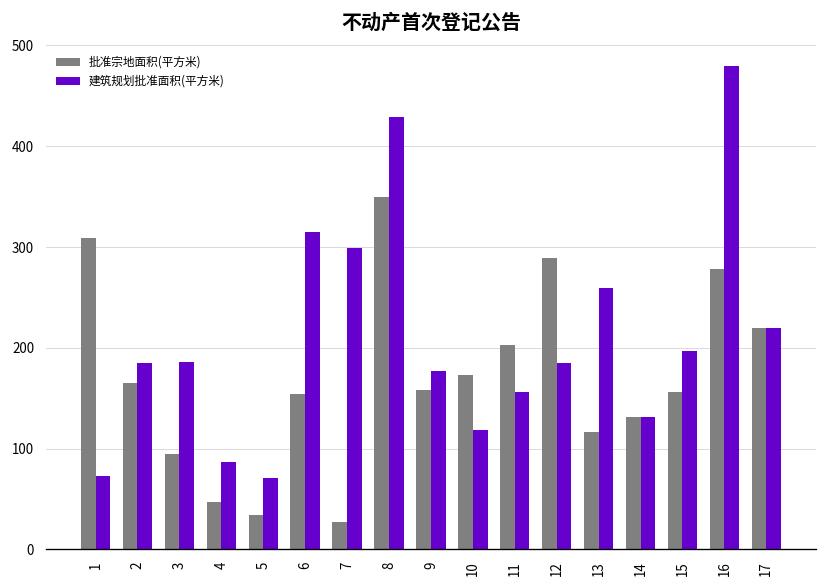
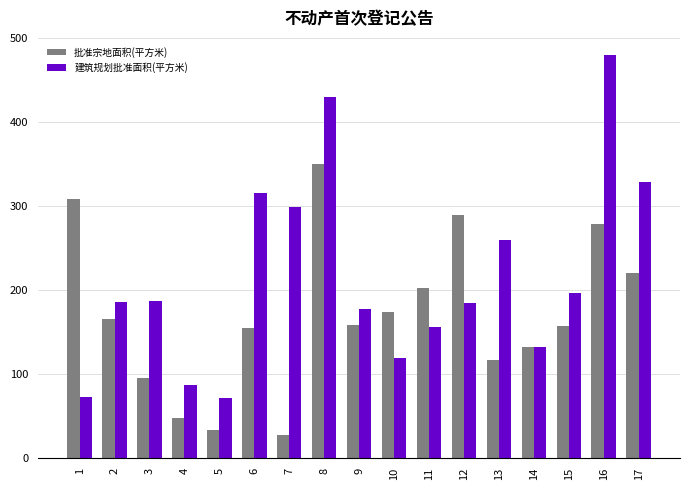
  {
    "批准宗地面积(平方米)": {
      "1": 310,
      "2": 170,
      "3": 100,
      "4": 50,
      "5": 30,
      "6": 150,
      "7": 30,
      "8": 350,
      "9": 160,
      "10": 170,
      "11": 200,
      "12": 290,
      "13": 120,
      "14": 130,
      "15": 160,
      "16": 280,
      "17": 220
    },
    "建筑规划批准面积(平方米)": {
      "1": 70,
      "2": 190,
      "3": 190,
      "4": 90,
      "5": 70,
      "6": 310,
      "7": 300,
      "8": 430,
      "9": 180,
      "10": 120,
      "11": 160,
      "12": 180,
      "13": 260,
      "14": 130,
      "15": 200,
      "16": 480,
-     "17": 220
+     "17": 330
    }
  }
